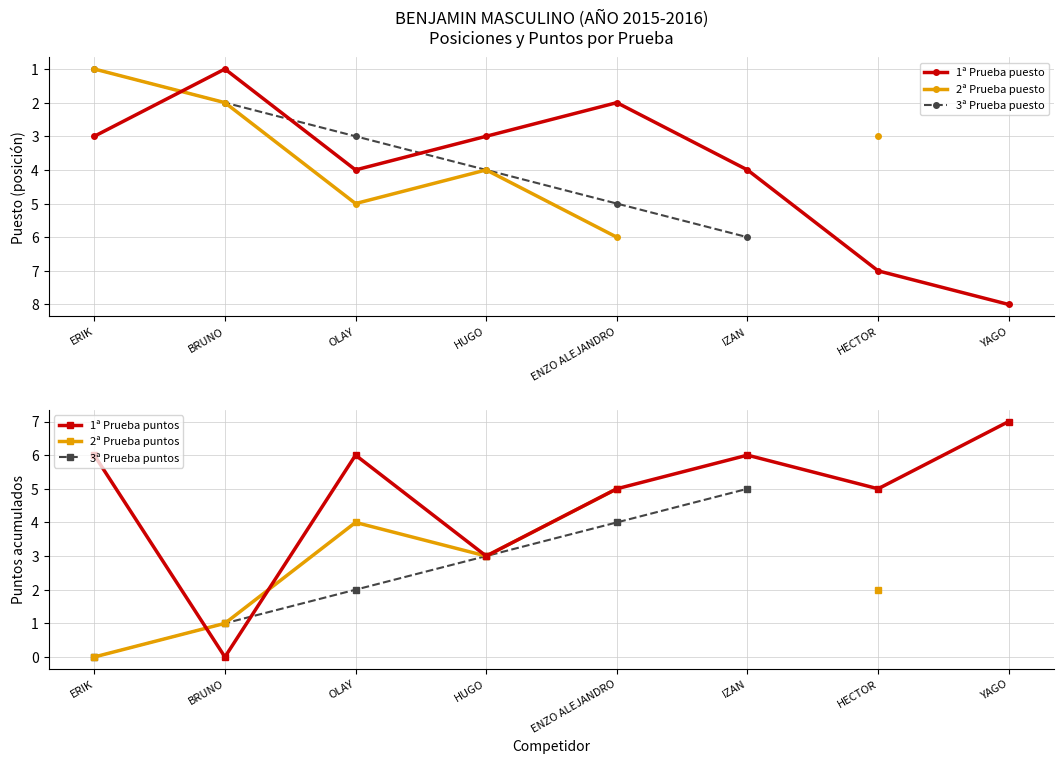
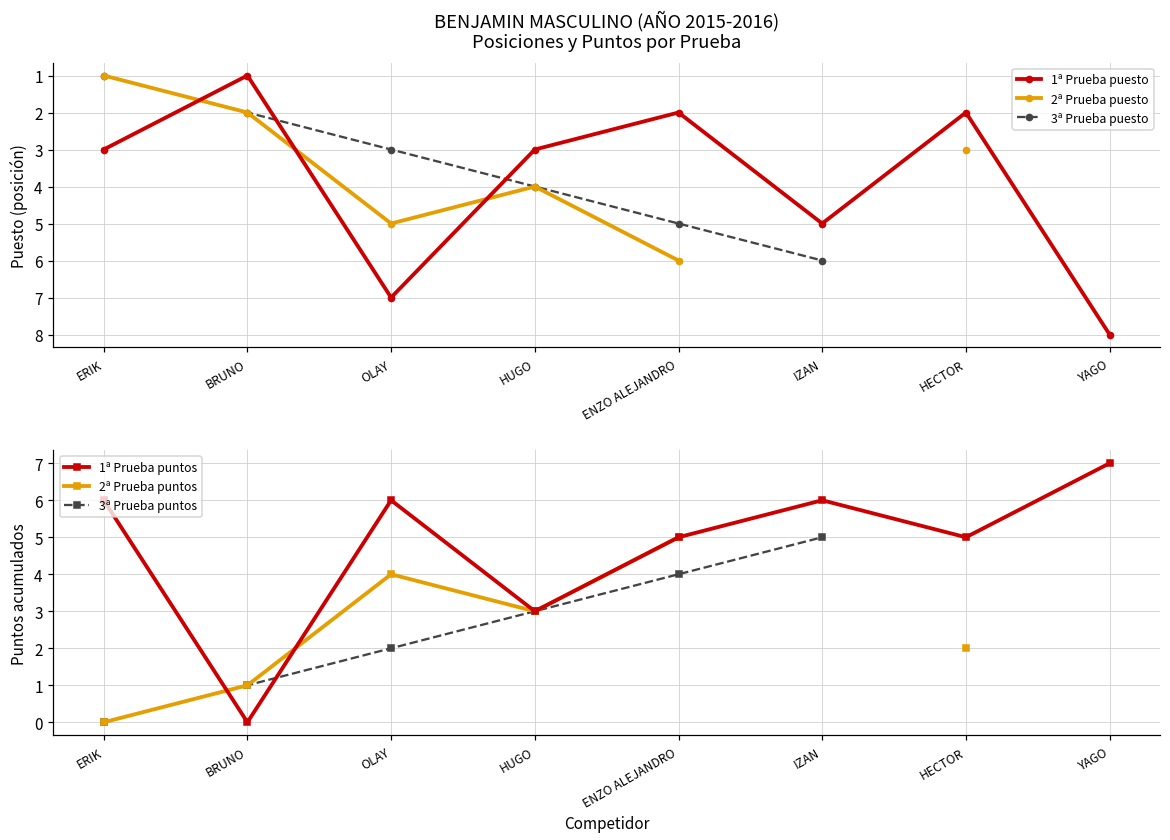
  {
    "BENJAMIN MASCULINO (AÑO 2015-2016) Posiciones y Puntos por Prueba": {
      "1ª Prueba puesto": {
        "ERIK": 3,
        "BRUNO": 1,
-       "OLAY": 4,
+       "OLAY": 7,
        "HUGO": 3,
        "ENZO ALEJANDRO": 2,
-       "IZAN": 4,
-       "HECTOR": 7,
+       "IZAN": 5,
+       "HECTOR": 2,
        "YAGO": 8
      },
      "2ª Prueba puesto": {
        "OLAY": 5,
        "ENZO ALEJANDRO": 6,
        "HECTOR": 3
      },
      "3ª Prueba puesto": {
        "OLAY": 3,
        "ENZO ALEJANDRO": 5,
        "IZAN": 6
      }
    }
  }
